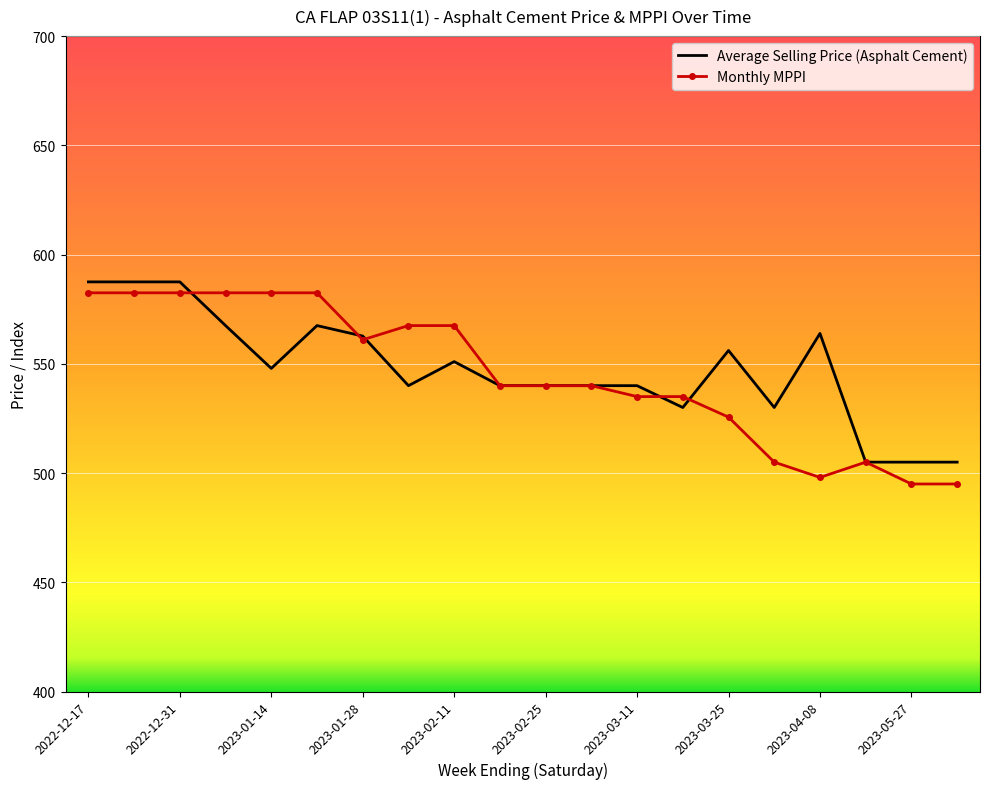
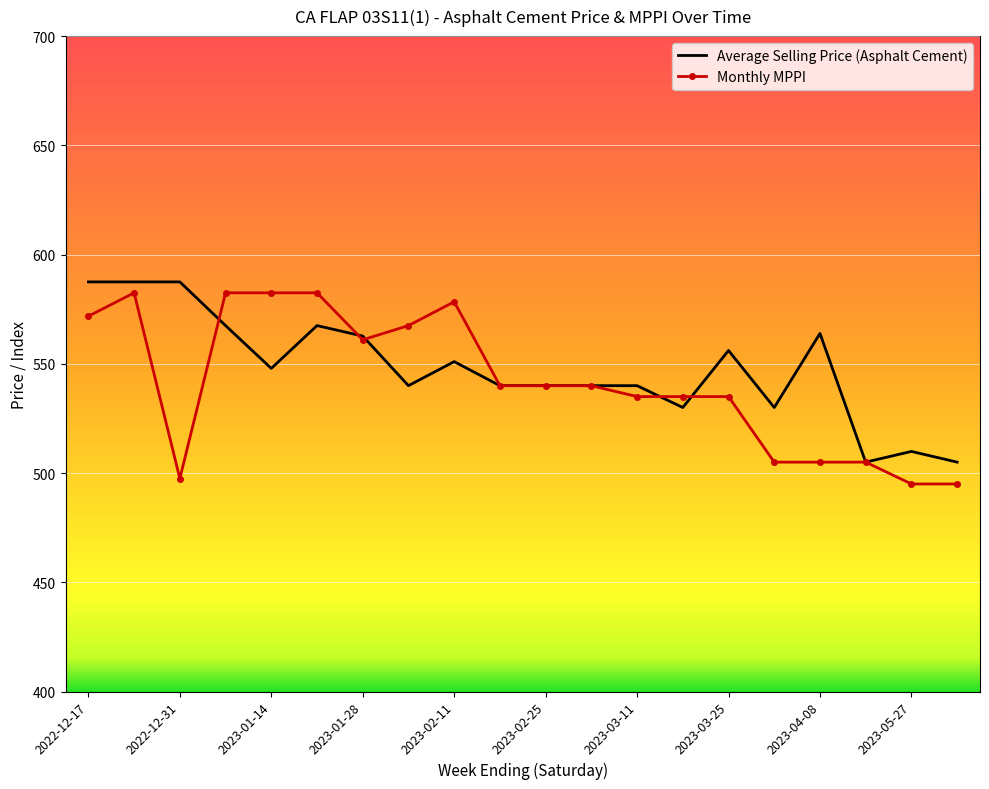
  {
    "Average Selling Price (Asphalt Cement)": {
      "2022-12-17": 588,
      "2022-12-31": 588,
      "2023-01-14": 548,
      "2023-01-28": 563,
      "2023-02-11": 551,
      "2023-03-11": 540,
      "2023-03-25": 556,
      "2023-04-08": 564,
-     "2023-05-27": 505
+     "2023-05-27": 510
    },
    "Monthly MPPI": {
-     "2022-12-17": 583,
-     "2022-12-31": 583,
+     "2022-12-17": 572,
+     "2022-12-31": 498,
      "2023-01-14": 583,
      "2023-01-28": 561,
-     "2023-02-11": 568,
+     "2023-02-11": 578,
      "2023-03-11": 535,
-     "2023-03-25": 526,
-     "2023-04-08": 498,
+     "2023-03-25": 535,
+     "2023-04-08": 505,
      "2023-05-27": 495
    }
  }
